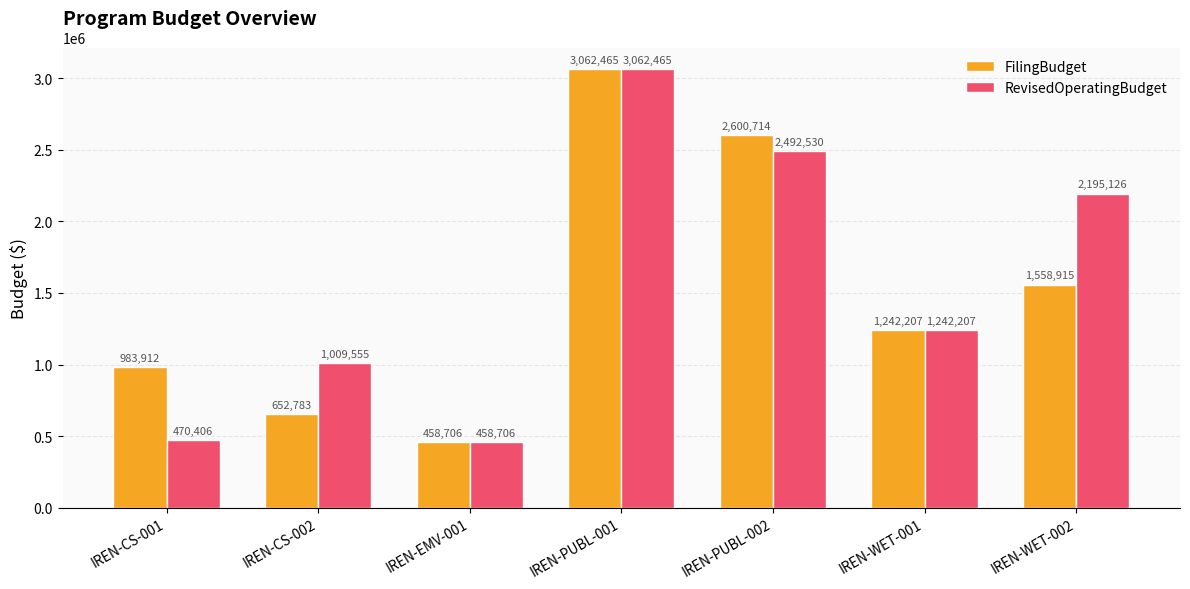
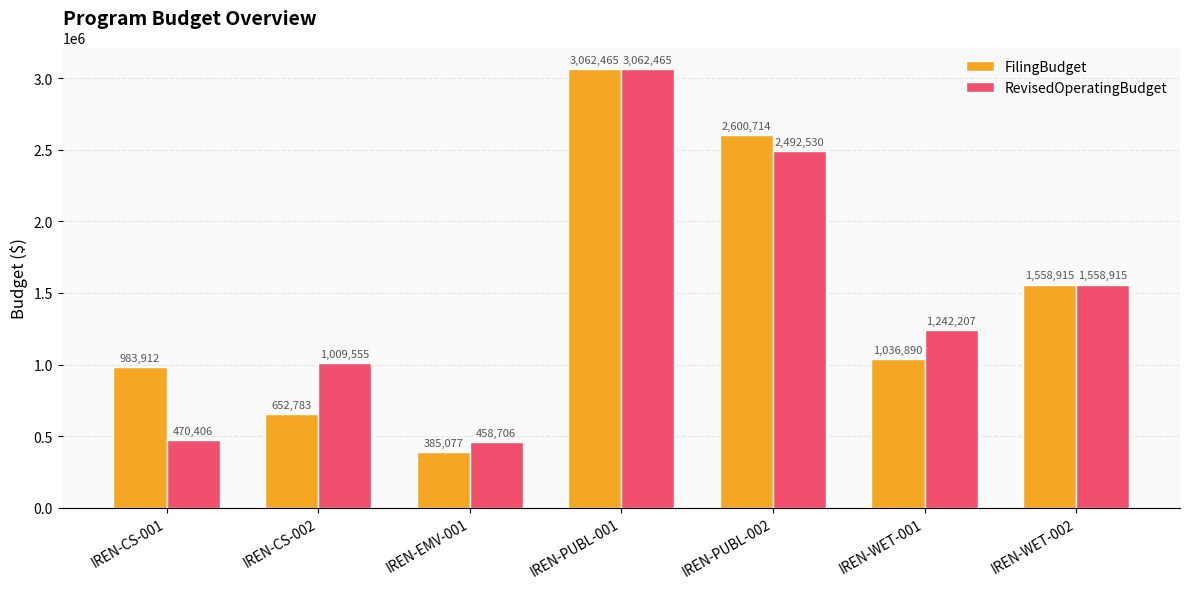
  {
    "FilingBudget": {
      "IREN-CS-001": "983,912",
      "IREN-CS-002": "652,783",
-     "IREN-EMV-001": "458,706",
+     "IREN-EMV-001": "385,077",
      "IREN-PUBL-001": "3,062,465",
      "IREN-PUBL-002": "2,600,714",
-     "IREN-WET-001": "1,242,207",
+     "IREN-WET-001": "1,036,890",
      "IREN-WET-002": "1,558,915"
    },
    "RevisedOperatingBudget": {
      "IREN-CS-001": "470,406",
      "IREN-CS-002": "1,009,555",
      "IREN-EMV-001": "458,706",
      "IREN-PUBL-001": "3,062,465",
      "IREN-PUBL-002": "2,492,530",
      "IREN-WET-001": "1,242,207",
-     "IREN-WET-002": "2,195,126"
+     "IREN-WET-002": "1,558,915"
    }
  }
